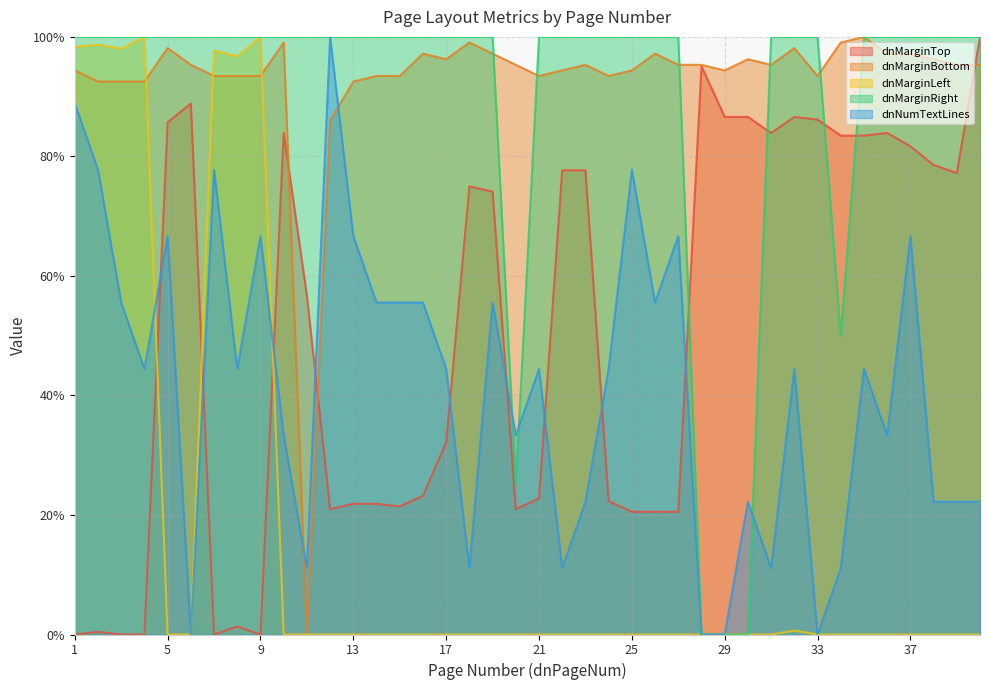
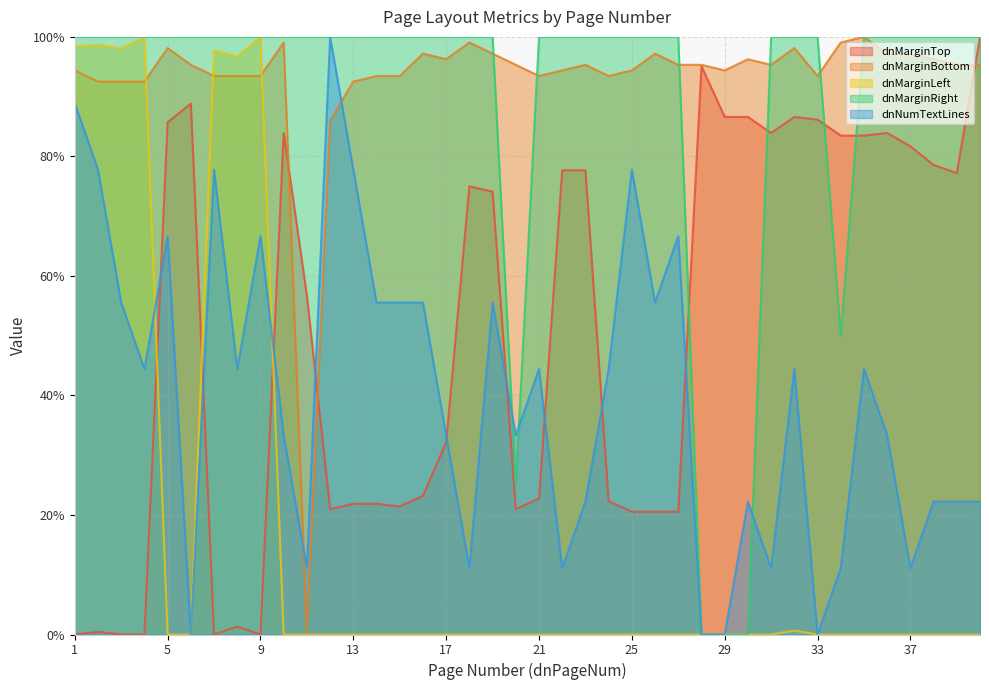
  {
    "dnMarginRight": {
      "1": "100%",
      "5": "100%",
      "13": "100%",
      "17": "100%",
      "21": "100%",
      "25": "100%",
      "33": "100%",
      "37": "100%"
    },
    "dnNumTextLines": {
      "1": "89%",
      "5": "67%",
      "9": "67%",
-     "13": "67%",
-     "17": "44%",
+     "13": "78%",
+     "17": "33%",
      "21": "44%",
      "25": "78%",
-     "37": "67%"
+     "37": "11%"
    }
  }
